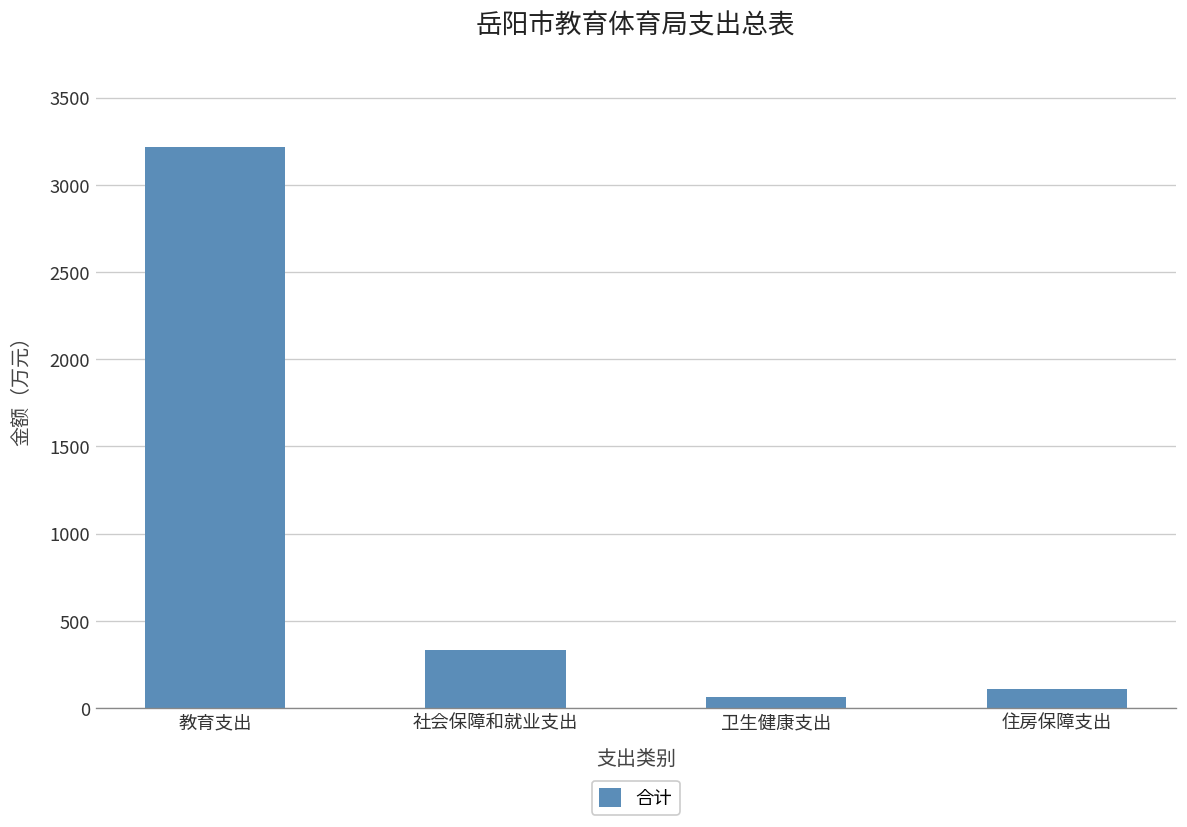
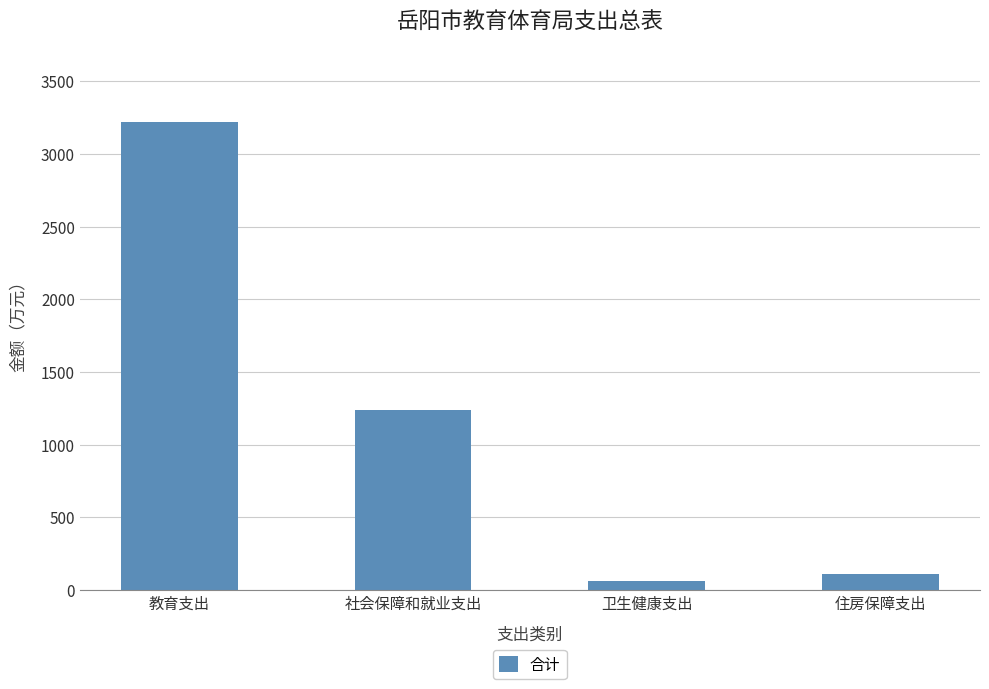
  {
    "教育支出": 3220,
-   "社会保障和就业支出": 330,
+   "社会保障和就业支出": 1240,
    "卫生健康支出": 60,
    "住房保障支出": 110
  }
